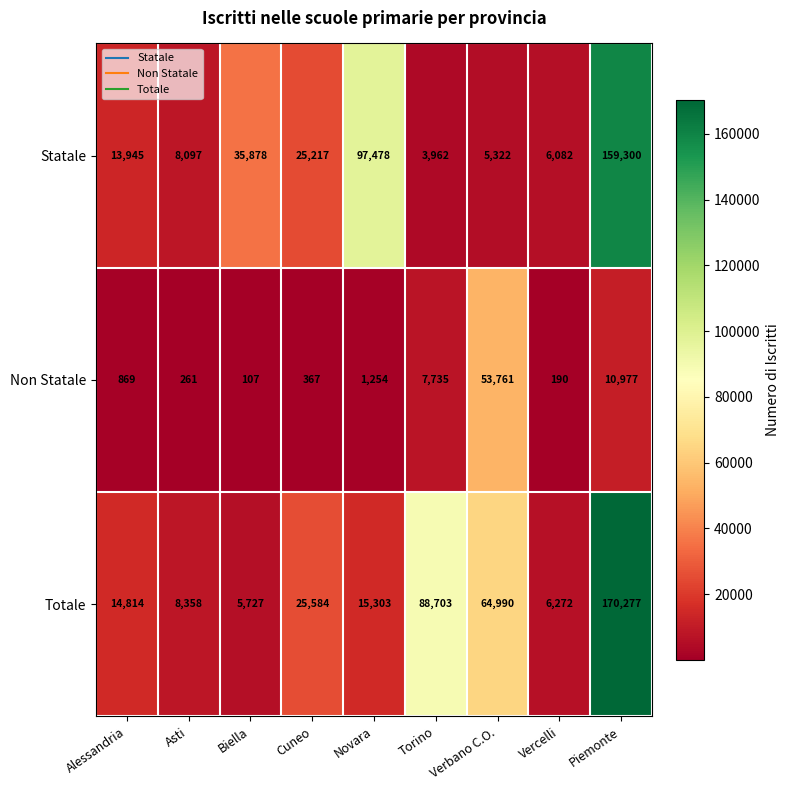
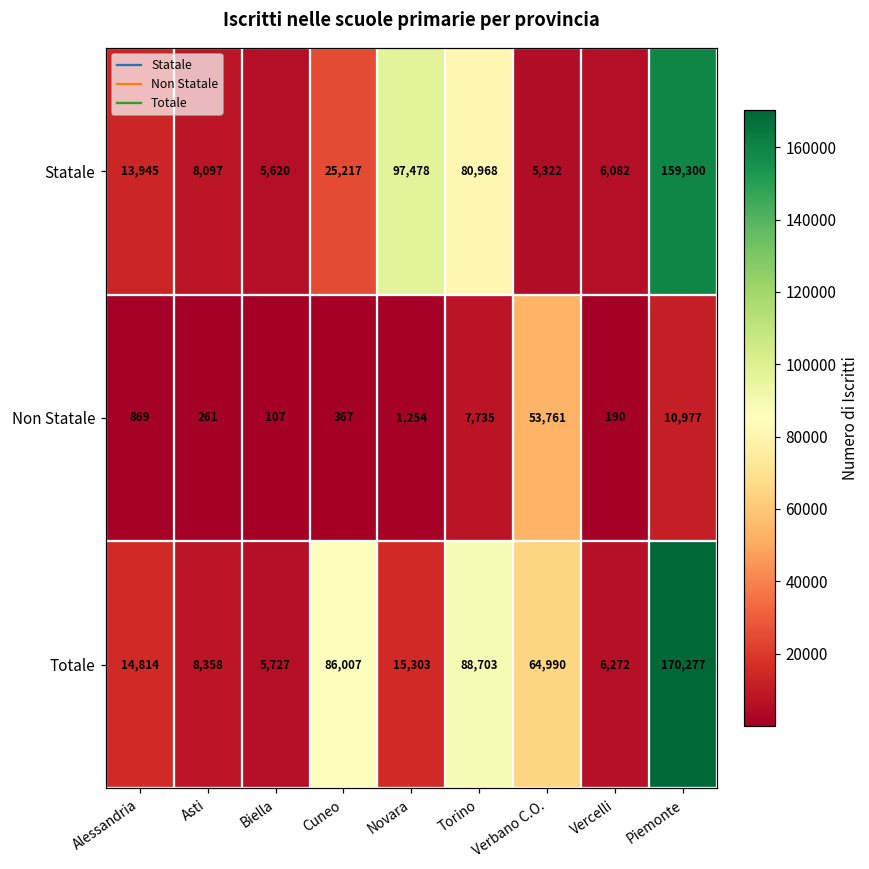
  {
    "Statale": {
      "Alessandria": "13,945",
      "Asti": "8,097",
-     "Biella": "35,878",
+     "Biella": "5,620",
      "Cuneo": "25,217",
      "Novara": "97,478",
-     "Torino": "3,962",
+     "Torino": "80,968",
      "Verbano C.O.": "5,322",
      "Vercelli": "6,082",
      "Piemonte": "159,300"
    },
    "Non Statale": {
      "Alessandria": "869",
      "Asti": "261",
      "Biella": "107",
      "Cuneo": "367",
      "Novara": "1,254",
      "Torino": "7,735",
      "Verbano C.O.": "53,761",
      "Vercelli": "190",
      "Piemonte": "10,977"
    },
    "Totale": {
      "Alessandria": "14,814",
      "Asti": "8,358",
      "Biella": "5,727",
-     "Cuneo": "25,584",
+     "Cuneo": "86,007",
      "Novara": "15,303",
      "Torino": "88,703",
      "Verbano C.O.": "64,990",
      "Vercelli": "6,272",
      "Piemonte": "170,277"
    }
  }
